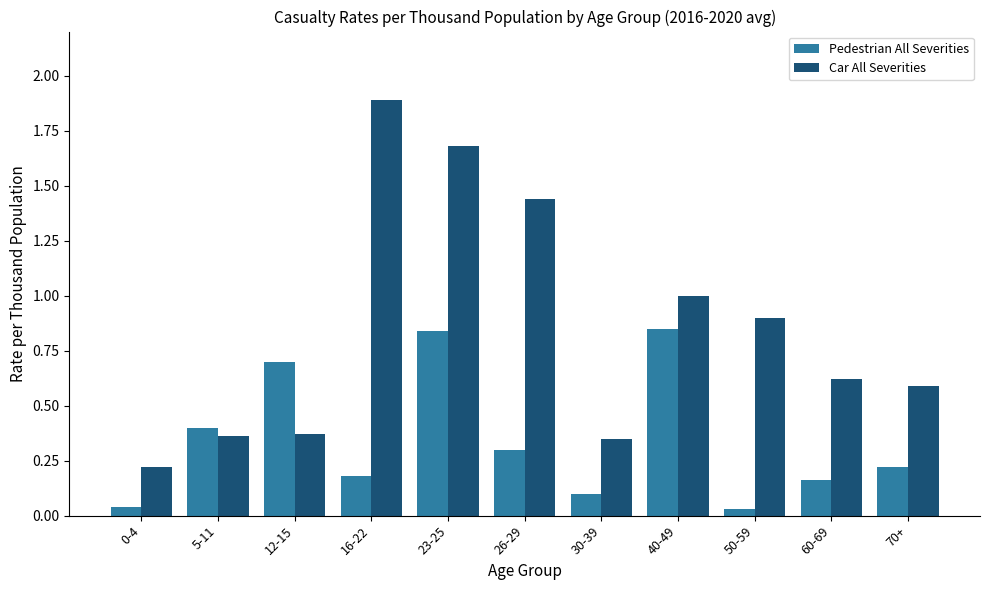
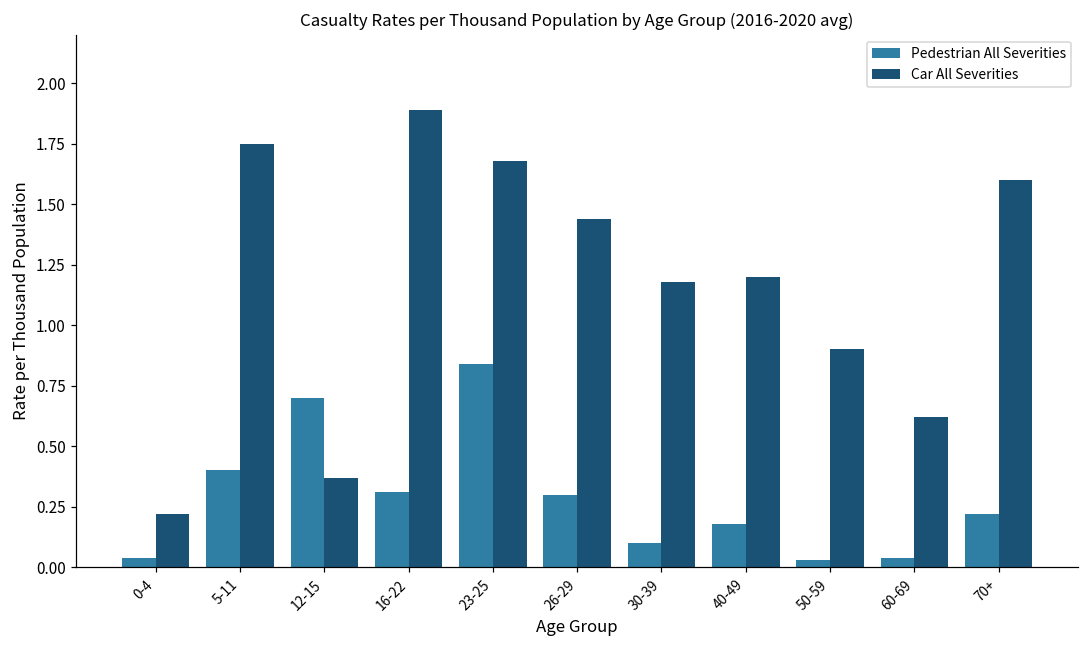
  {
    "Pedestrian All Severities": {
      "0-4": 0.04,
      "5-11": 0.40,
      "12-15": 0.70,
-     "16-22": 0.18,
+     "16-22": 0.31,
      "23-25": 0.84,
      "26-29": 0.30,
      "30-39": 0.10,
-     "40-49": 0.85,
+     "40-49": 0.18,
      "50-59": 0.03,
-     "60-69": 0.16,
+     "60-69": 0.04,
      "70+": 0.22
    },
    "Car All Severities": {
      "0-4": 0.22,
-     "5-11": 0.36,
+     "5-11": 1.75,
      "12-15": 0.37,
      "16-22": 1.89,
      "23-25": 1.68,
      "26-29": 1.44,
-     "30-39": 0.35,
-     "40-49": 1.0,
+     "30-39": 1.18,
+     "40-49": 1.2,
      "50-59": 0.90,
      "60-69": 0.62,
-     "70+": 0.59
+     "70+": 1.60
    }
  }
